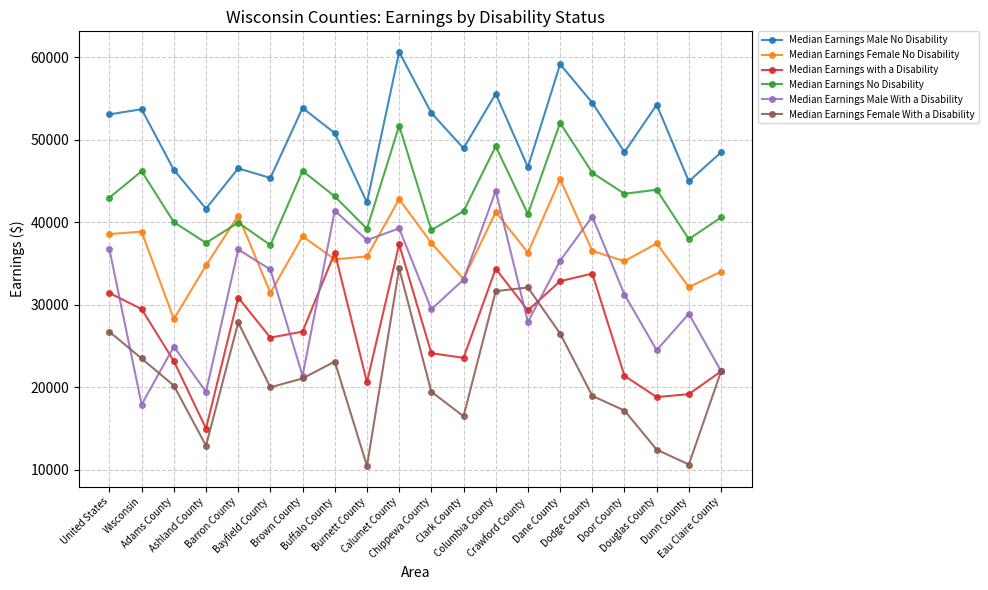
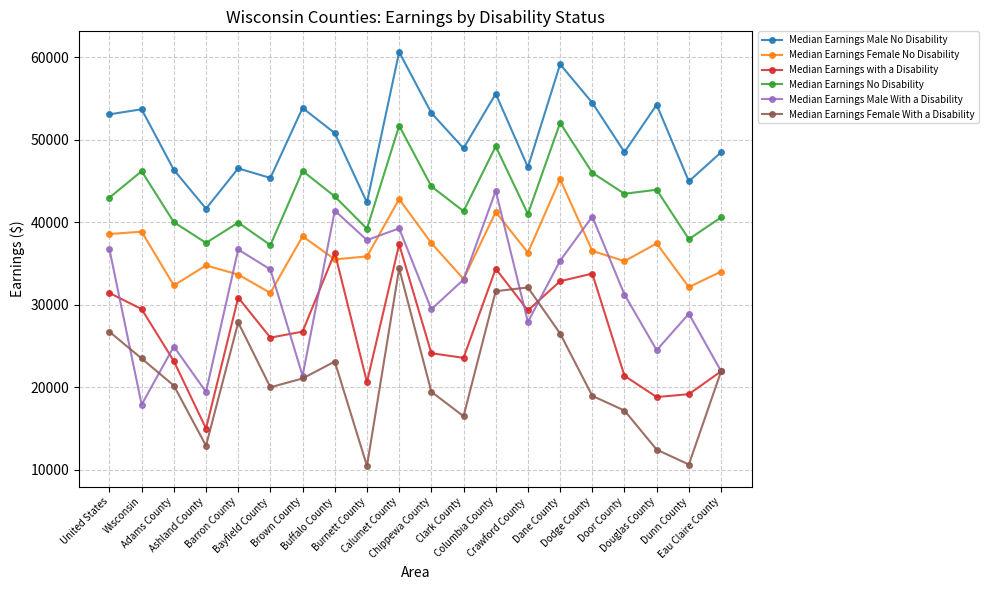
  {
    "Median Earnings Male No Disability": {
      "United States": 53000,
      "Wisconsin": 54000,
      "Adams County": 46000,
      "Ashland County": 42000,
      "Barron County": 47000,
      "Bayfield County": 45000,
      "Brown County": 54000,
      "Buffalo County": 51000,
      "Burnett County": 42000,
      "Calumet County": 61000,
      "Chippewa County": 53000,
      "Clark County": 49000,
      "Columbia County": 56000,
      "Crawford County": 47000,
      "Dane County": 59000,
      "Dodge County": 55000,
      "Door County": 49000,
      "Douglas County": 54000,
      "Dunn County": 45000,
      "Eau Claire County": 48000
    },
    "Median Earnings Female No Disability": {
      "United States": 39000,
      "Wisconsin": 39000,
-     "Adams County": 28000,
+     "Adams County": 32000,
      "Ashland County": 35000,
-     "Barron County": 41000,
+     "Barron County": 34000,
      "Bayfield County": 31000,
      "Brown County": 38000,
      "Buffalo County": 36000,
      "Burnett County": 36000,
      "Calumet County": 43000,
      "Chippewa County": 37000,
      "Columbia County": 41000,
      "Crawford County": 36000,
      "Dane County": 45000,
      "Dodge County": 37000,
      "Door County": 35000,
      "Douglas County": 37000,
      "Dunn County": 32000,
      "Eau Claire County": 34000
    },
    "Median Earnings with a Disability": {
      "United States": 31000,
      "Wisconsin": 29000,
      "Adams County": 23000,
      "Ashland County": 15000,
      "Barron County": 31000,
      "Bayfield County": 26000,
      "Brown County": 27000,
      "Buffalo County": 36000,
      "Burnett County": 21000,
      "Calumet County": 37000,
      "Chippewa County": 24000,
      "Clark County": 24000,
      "Columbia County": 34000,
      "Crawford County": 29000,
      "Dane County": 33000,
      "Dodge County": 34000,
      "Door County": 21000,
      "Douglas County": 19000,
      "Dunn County": 19000
    },
    "Median Earnings No Disability": {
      "United States": 43000,
      "Wisconsin": 46000,
      "Adams County": 40000,
      "Ashland County": 38000,
      "Barron County": 40000,
      "Bayfield County": 37000,
      "Brown County": 46000,
      "Buffalo County": 43000,
      "Burnett County": 39000,
      "Calumet County": 52000,
-     "Chippewa County": 39000,
+     "Chippewa County": 44000,
      "Clark County": 41000,
      "Columbia County": 49000,
      "Crawford County": 41000,
      "Dane County": 52000,
      "Dodge County": 46000,
      "Door County": 43000,
      "Douglas County": 44000,
      "Dunn County": 38000,
      "Eau Claire County": 41000
    },
    "Median Earnings Male With a Disability": {
      "United States": 37000,
      "Wisconsin": 18000,
      "Adams County": 25000,
      "Ashland County": 19000,
      "Barron County": 37000,
      "Bayfield County": 34000,
      "Brown County": 21000,
      "Buffalo County": 41000,
      "Burnett County": 38000,
      "Calumet County": 39000,
      "Chippewa County": 29000,
      "Columbia County": 44000,
      "Crawford County": 28000,
      "Dane County": 35000,
      "Dodge County": 41000,
      "Door County": 31000,
      "Douglas County": 25000,
      "Dunn County": 29000
    },
    "Median Earnings Female With a Disability": {
      "United States": 27000,
      "Wisconsin": 23000,
      "Adams County": 20000,
      "Ashland County": 13000,
      "Barron County": 28000,
      "Bayfield County": 20000,
      "Brown County": 21000,
      "Buffalo County": 23000,
      "Burnett County": 10000,
      "Calumet County": 34000,
      "Chippewa County": 19000,
      "Clark County": 16000,
      "Columbia County": 32000,
      "Crawford County": 32000,
      "Dane County": 27000,
      "Dodge County": 19000,
      "Door County": 17000,
      "Douglas County": 12000,
      "Dunn County": 11000
    }
  }
